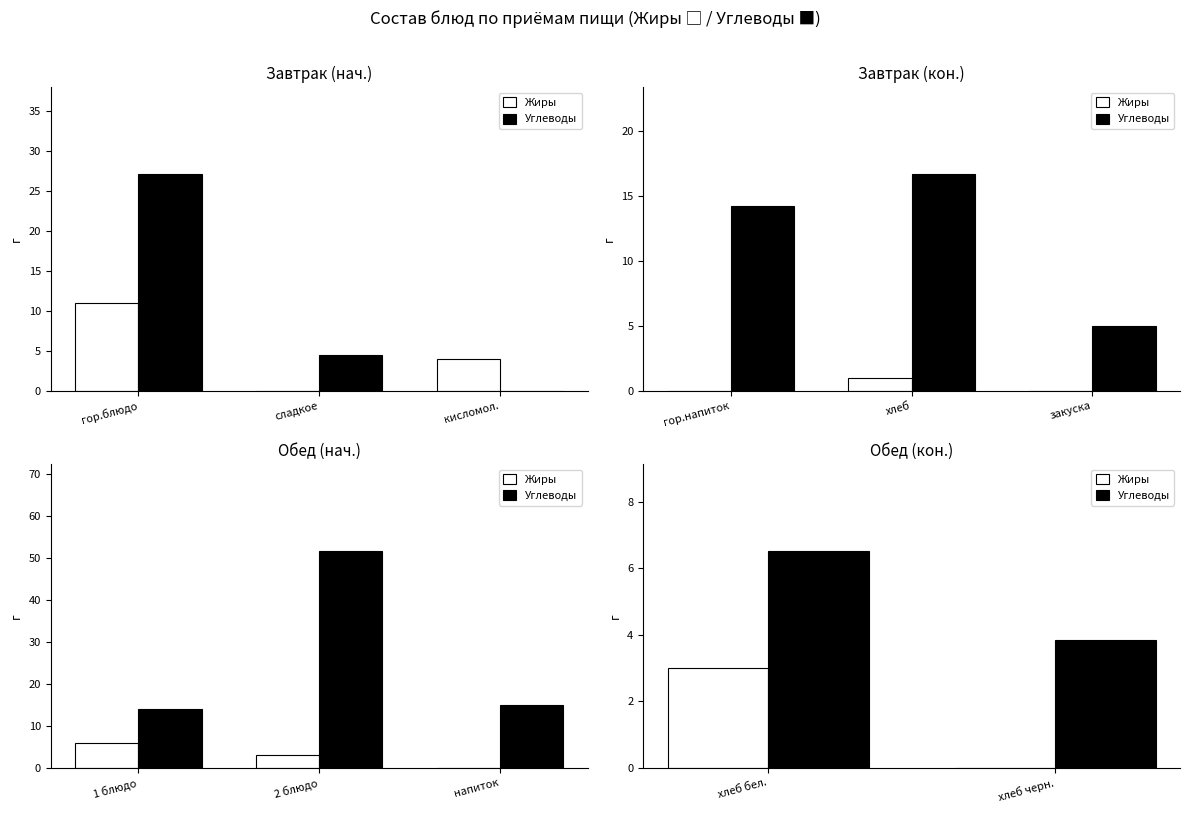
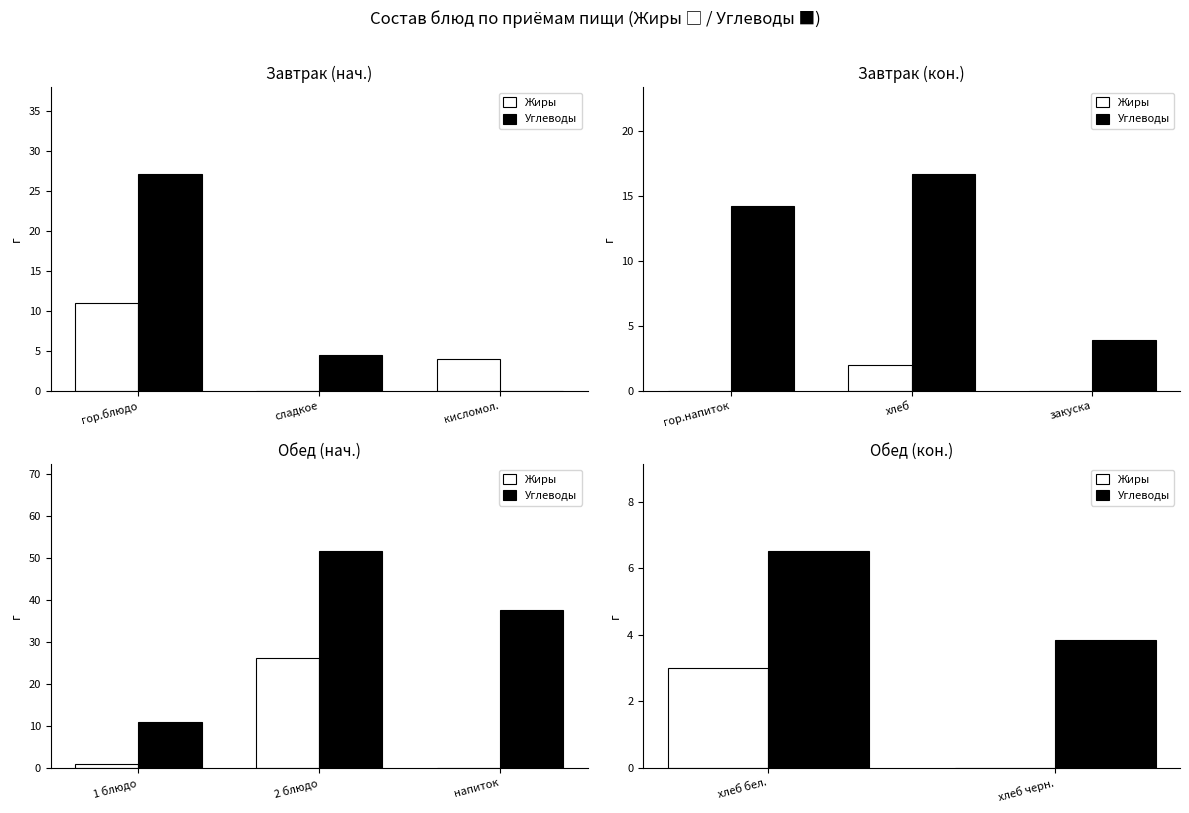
  {
    "Завтрак (нач.)": {
      "Жиры": {
        "гор.блюдо": 11,
        "сладкое": 0,
        "кисломол.": 4
      },
      "Углеводы": {
        "гор.блюдо": 27,
        "сладкое": 4,
        "кисломол.": 0
      }
    },
    "Завтрак (кон.)": {
      "Жиры": {
        "гор.напиток": 0,
-       "хлеб": 1,
+       "хлеб": 2,
        "закуска": 0
      },
      "Углеводы": {
        "гор.напиток": 14.2,
        "хлеб": 16.7,
-       "закуска": 5.0
+       "закуска": 3.9
      }
    },
    "Обед (нач.)": {
      "Жиры": {
-       "1 блюдо": 6,
-       "2 блюдо": 3,
+       "1 блюдо": 1,
+       "2 блюдо": 26,
        "напиток": 0
      },
      "Углеводы": {
-       "1 блюдо": 14,
+       "1 блюдо": 11,
        "2 блюдо": 52,
-       "напиток": 15
+       "напиток": 38
      }
    },
    "Обед (кон.)": {
      "Жиры": {
        "хлеб бел.": 3.0,
        "хлеб черн.": 0.0
      },
      "Углеводы": {
        "хлеб бел.": 6.5,
        "хлеб черн.": 3.8
      }
    }
  }
